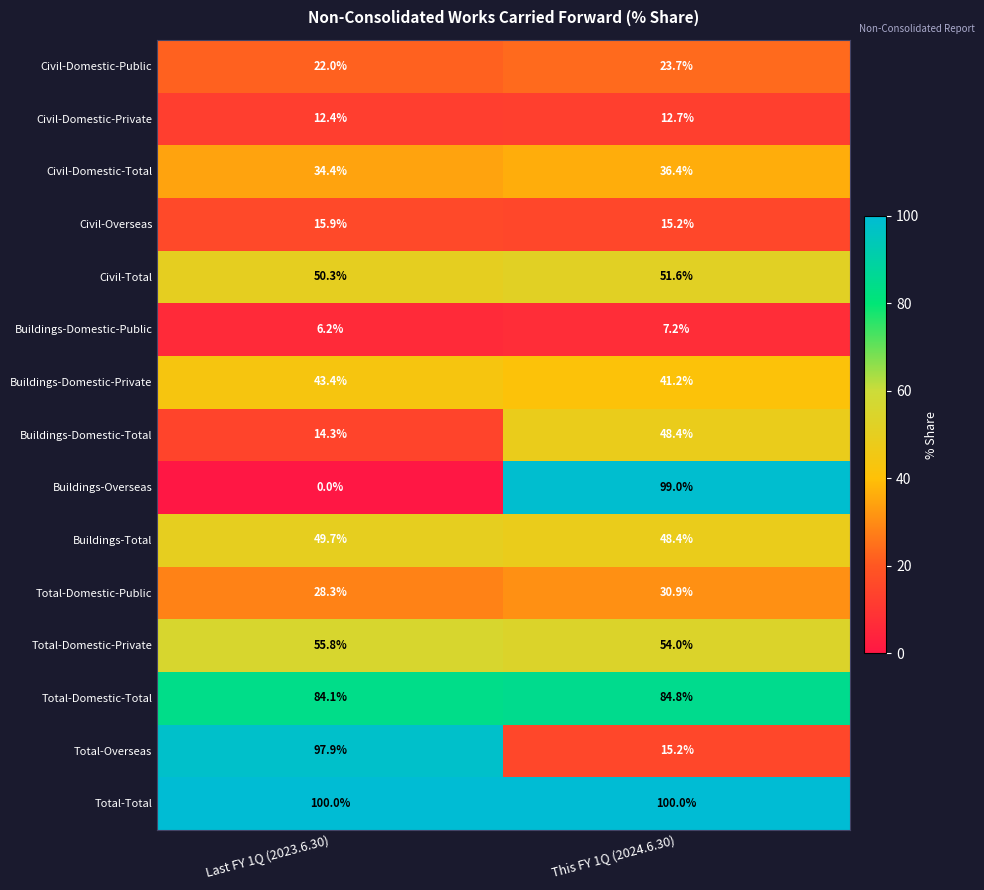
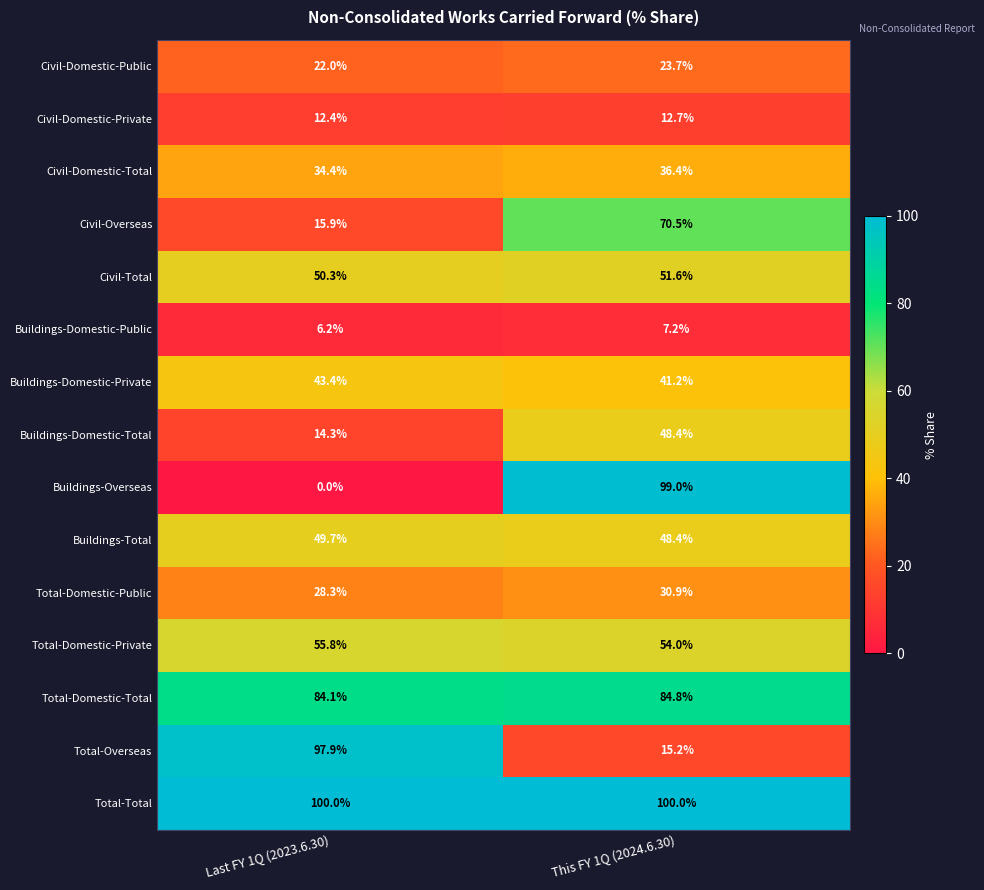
  {
    "Civil-Domestic-Public": {
      "Last FY 1Q (2023.6.30)": "22.0%",
      "This FY 1Q (2024.6.30)": "23.7%"
    },
    "Civil-Domestic-Private": {
      "Last FY 1Q (2023.6.30)": "12.4%",
      "This FY 1Q (2024.6.30)": "12.7%"
    },
    "Civil-Domestic-Total": {
      "Last FY 1Q (2023.6.30)": "34.4%",
      "This FY 1Q (2024.6.30)": "36.4%"
    },
    "Civil-Overseas": {
      "Last FY 1Q (2023.6.30)": "15.9%",
-     "This FY 1Q (2024.6.30)": "15.2%"
+     "This FY 1Q (2024.6.30)": "70.5%"
    },
    "Civil-Total": {
      "Last FY 1Q (2023.6.30)": "50.3%",
      "This FY 1Q (2024.6.30)": "51.6%"
    },
    "Buildings-Domestic-Public": {
      "Last FY 1Q (2023.6.30)": "6.2%",
      "This FY 1Q (2024.6.30)": "7.2%"
    },
    "Buildings-Domestic-Private": {
      "Last FY 1Q (2023.6.30)": "43.4%",
      "This FY 1Q (2024.6.30)": "41.2%"
    },
    "Buildings-Domestic-Total": {
      "Last FY 1Q (2023.6.30)": "14.3%",
      "This FY 1Q (2024.6.30)": "48.4%"
    },
    "Buildings-Overseas": {
      "Last FY 1Q (2023.6.30)": "0.0%",
      "This FY 1Q (2024.6.30)": "99.0%"
    },
    "Buildings-Total": {
      "Last FY 1Q (2023.6.30)": "49.7%",
      "This FY 1Q (2024.6.30)": "48.4%"
    },
    "Total-Domestic-Public": {
      "Last FY 1Q (2023.6.30)": "28.3%",
      "This FY 1Q (2024.6.30)": "30.9%"
    },
    "Total-Domestic-Private": {
      "Last FY 1Q (2023.6.30)": "55.8%",
      "This FY 1Q (2024.6.30)": "54.0%"
    },
    "Total-Domestic-Total": {
      "Last FY 1Q (2023.6.30)": "84.1%",
      "This FY 1Q (2024.6.30)": "84.8%"
    },
    "Total-Overseas": {
      "Last FY 1Q (2023.6.30)": "97.9%",
      "This FY 1Q (2024.6.30)": "15.2%"
    },
    "Total-Total": {
      "Last FY 1Q (2023.6.30)": "100.0%",
      "This FY 1Q (2024.6.30)": "100.0%"
    }
  }
